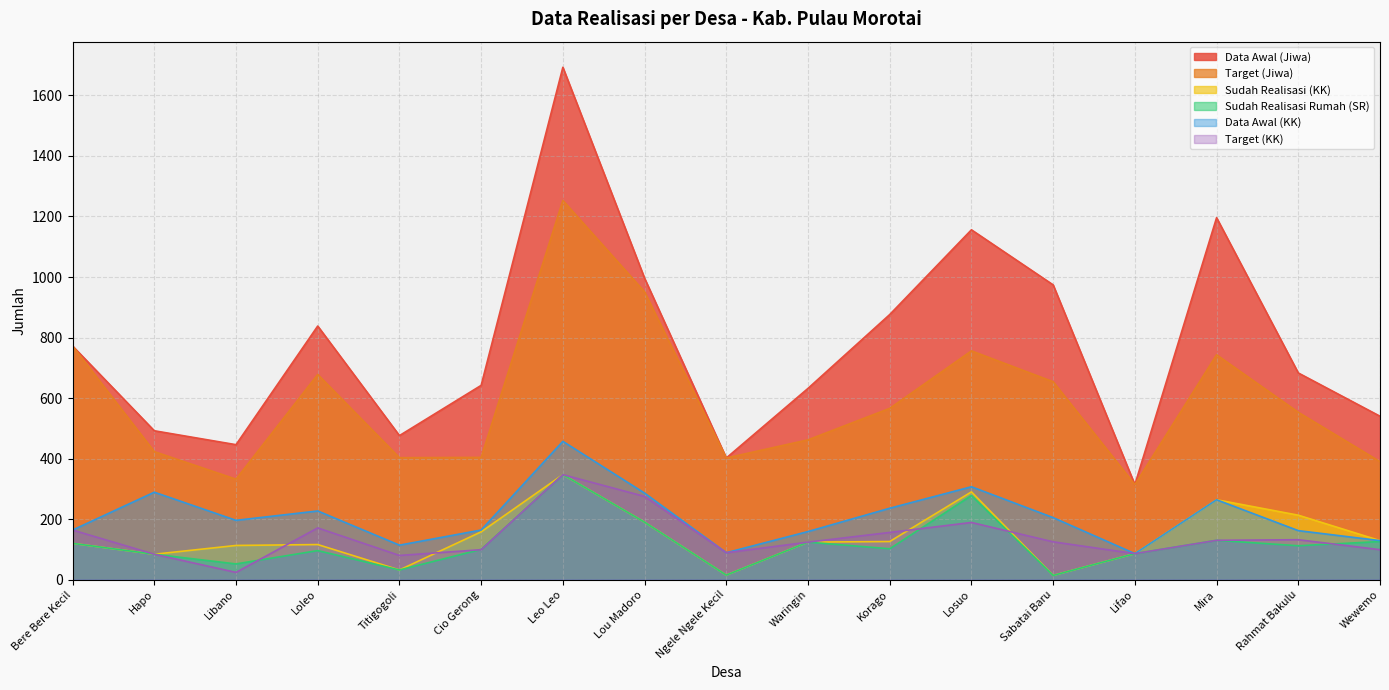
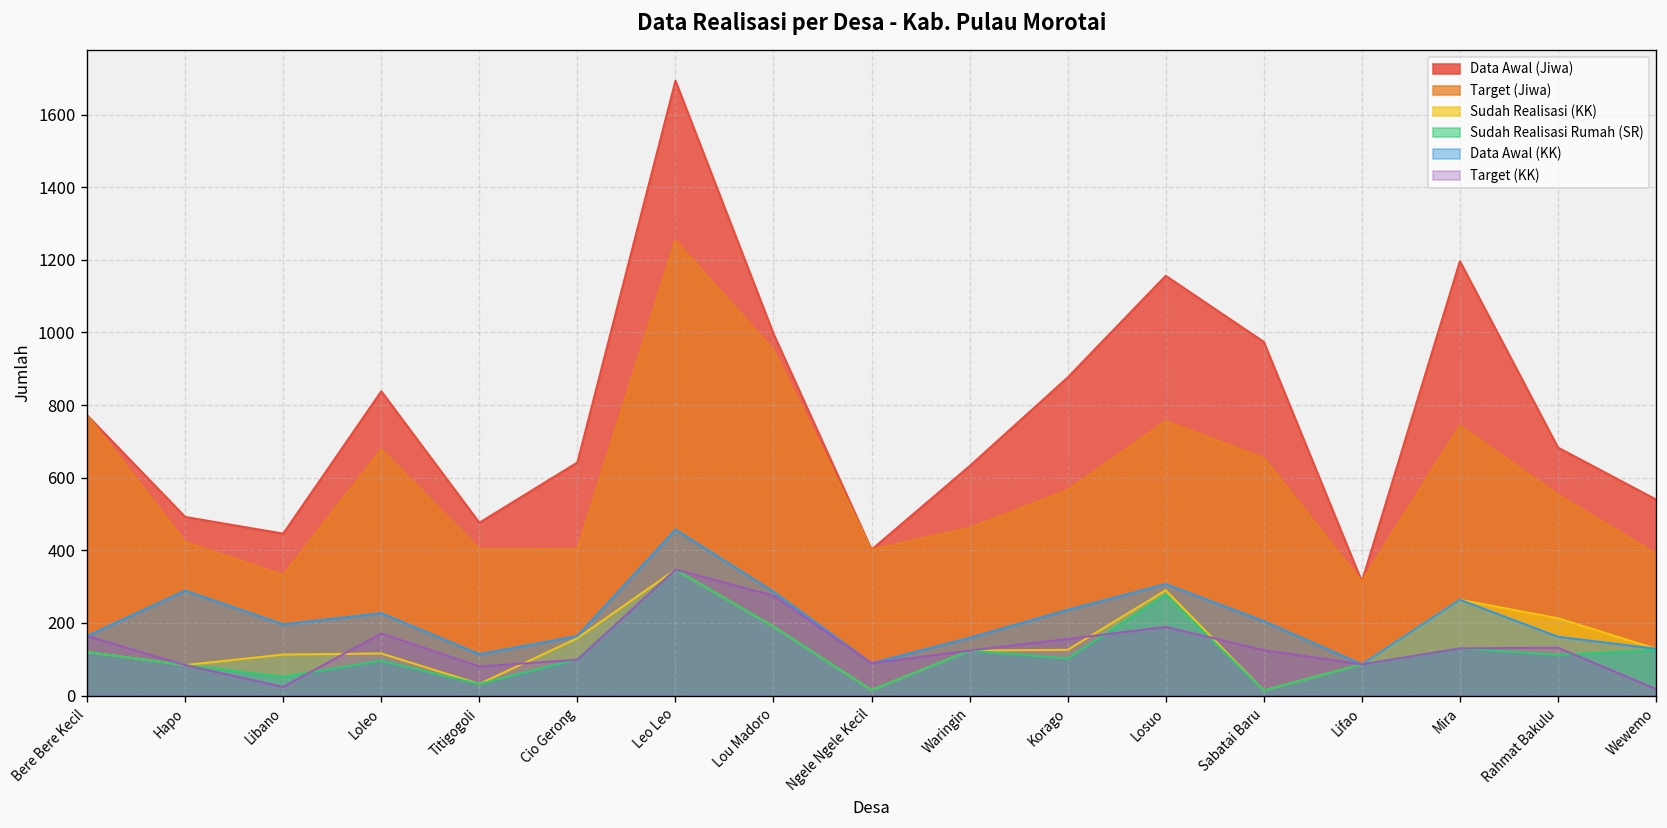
  {
    "Sudah Realisasi (KK)": {
      "Libano": 110,
      "Loleo": 120,
      "Korago": 130,
      "Losuo": 290,
      "Rahmat Bakulu": 210
    },
    "Sudah Realisasi Rumah (SR)": {
      "Libano": 50,
      "Loleo": 100,
      "Korago": 100,
      "Losuo": 280,
      "Rahmat Bakulu": 110
    },
    "Data Awal (KK)": {
      "Hapo": 290,
      "Libano": 200,
      "Loleo": 230,
      "Titigogoli": 110,
      "Leo Leo": 460,
      "Lou Madoro": 290,
      "Waringin": 160,
      "Korago": 240,
      "Losuo": 310,
      "Sabatai Baru": 210,
      "Rahmat Bakulu": 160
    },
    "Target (KK)": {
      "Libano": 20,
      "Loleo": 170,
      "Titigogoli": 80,
      "Lou Madoro": 280,
      "Korago": 160,
      "Losuo": 190,
      "Sabatai Baru": 130,
      "Rahmat Bakulu": 130,
-     "Wewemo": 100
+     "Wewemo": 20
    }
  }
